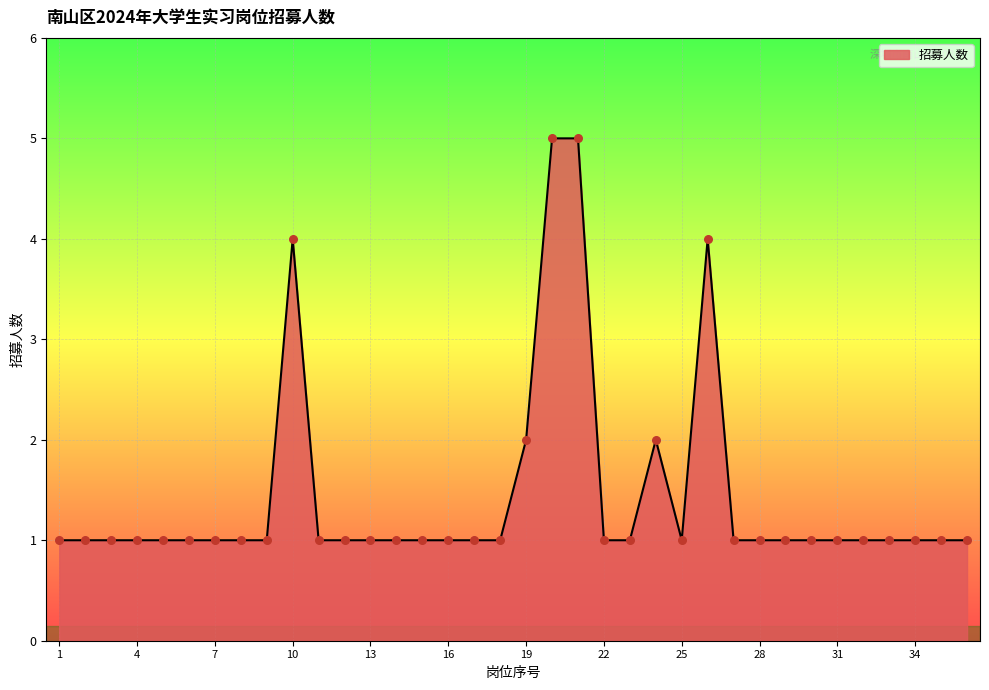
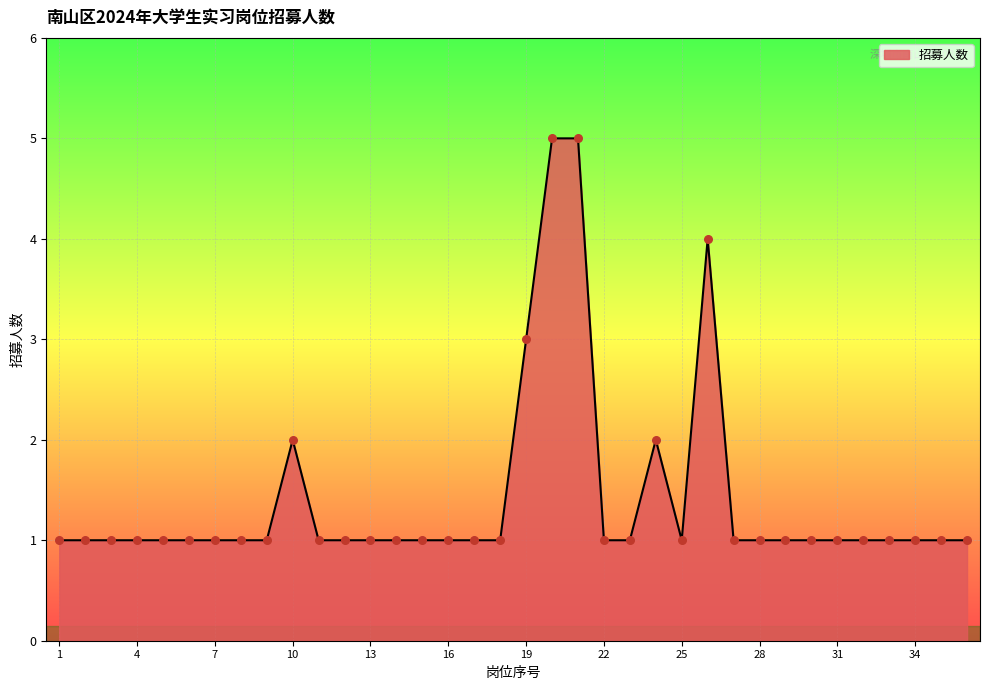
  {
    "1": 1,
    "4": 1,
    "7": 1,
-   "10": 4,
+   "10": 2,
    "13": 1,
    "16": 1,
-   "19": 2,
+   "19": 3,
    "22": 1,
    "25": 1,
    "28": 1,
    "31": 1,
    "34": 1
  }
